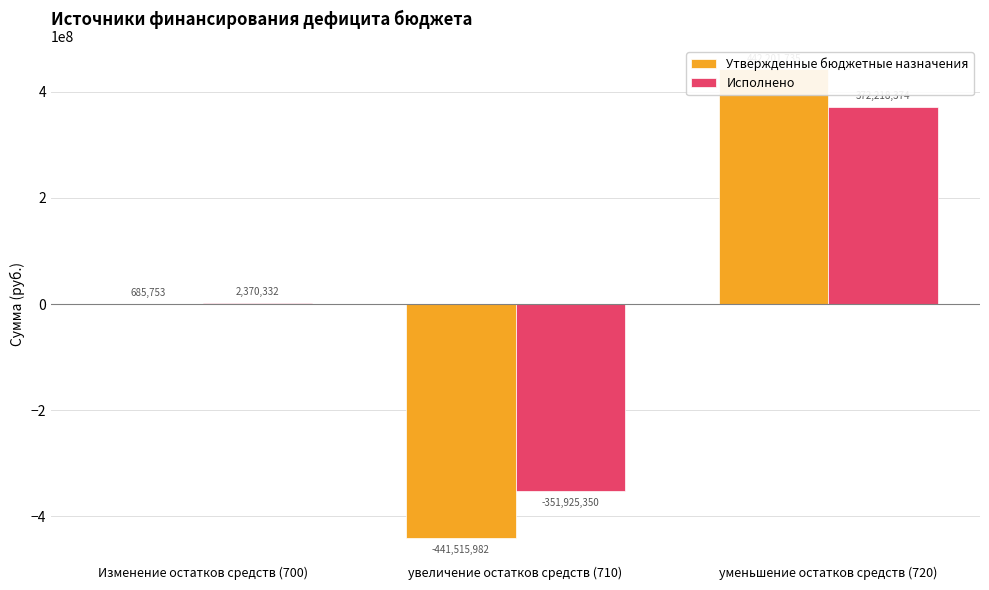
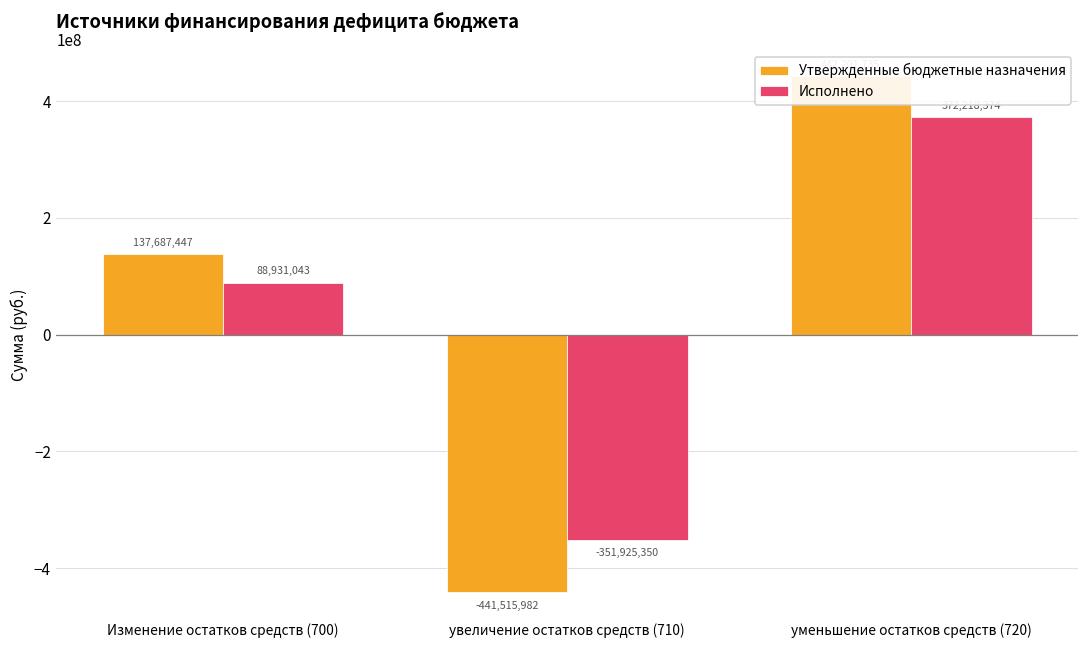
  {
    "Утвержденные бюджетные назначения": {
-     "Изменение остатков средств (700)": "685,753",
+     "Изменение остатков средств (700)": "137,687,447",
      "увеличение остатков средств (710)": "-441,515,982"
    },
    "Исполнено": {
-     "Изменение остатков средств (700)": "2,370,332",
+     "Изменение остатков средств (700)": "88,931,043",
      "увеличение остатков средств (710)": "-351,925,350"
    }
  }
